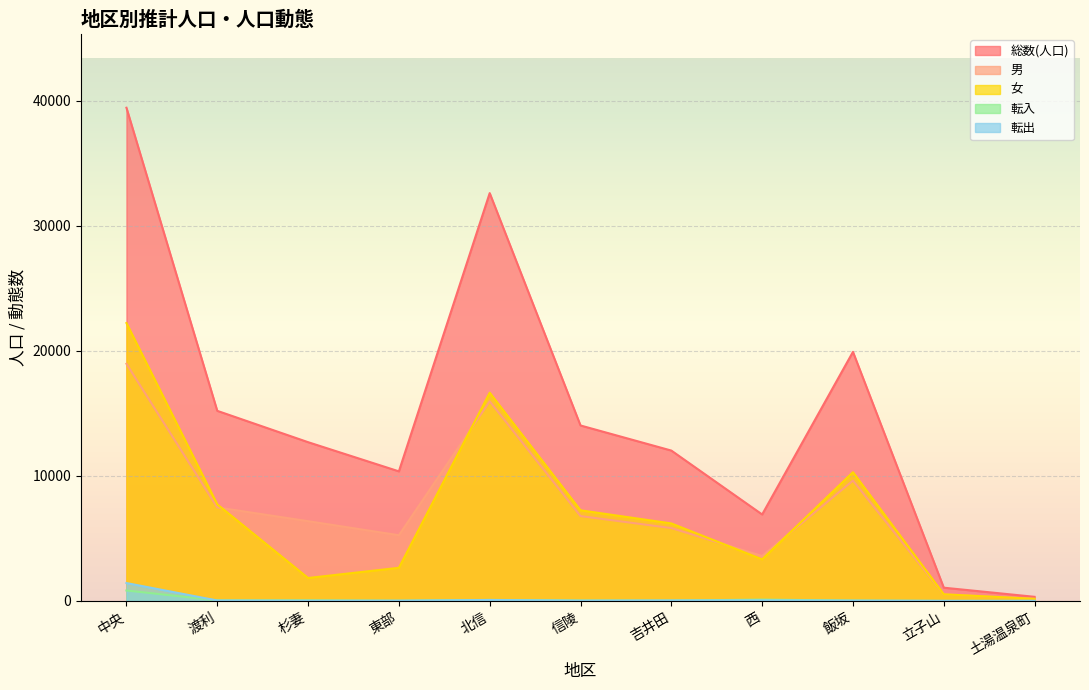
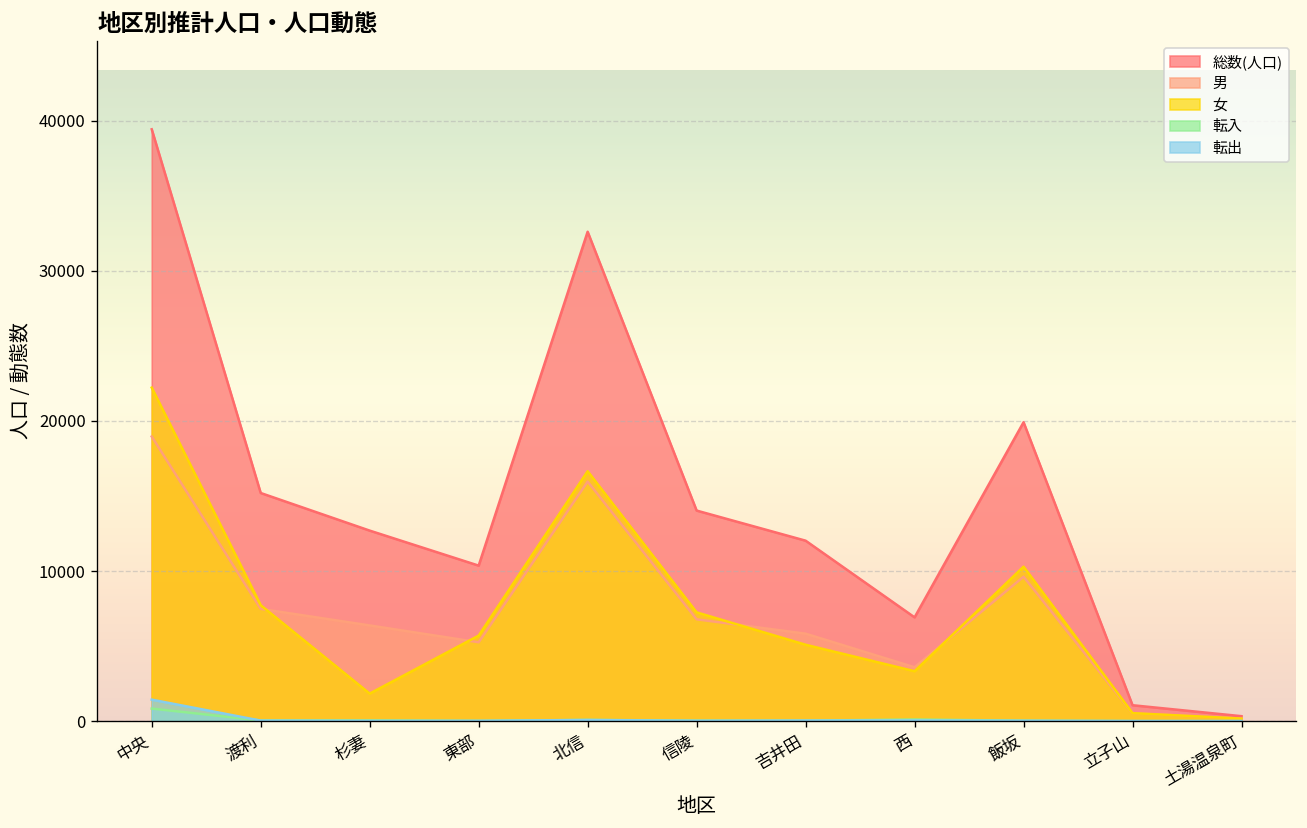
  {
    "女": {
      "中央": 22200,
      "渡利": 7700,
      "杉妻": 1800,
-     "東部": 2600,
+     "東部": 5700,
      "北信": 16600,
      "信陵": 7200,
-     "吉井田": 6200,
+     "吉井田": 5100,
      "西": 3300,
      "飯坂": 10300
    },
    "転入": {
      "中央": 800
    },
    "転出": {
      "中央": 1400
    }
  }
